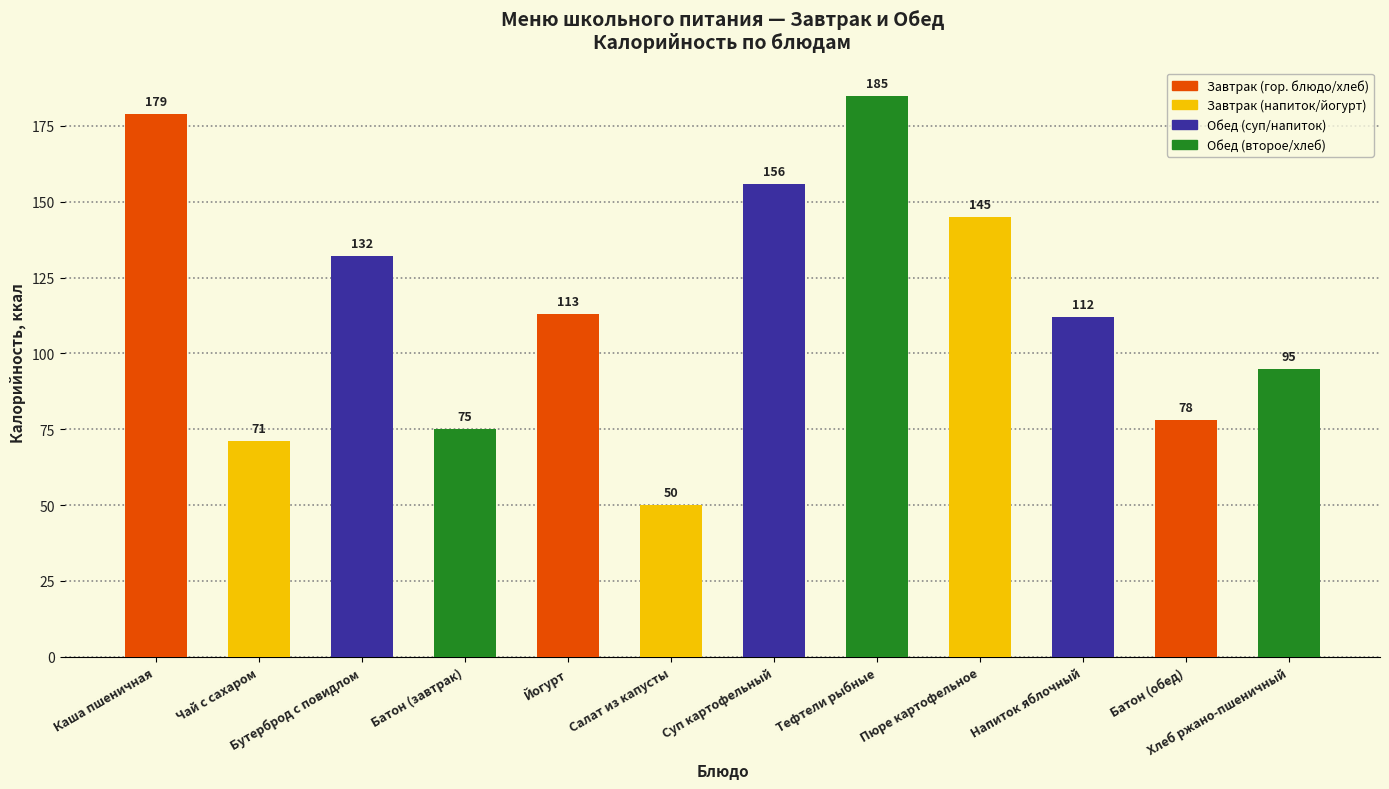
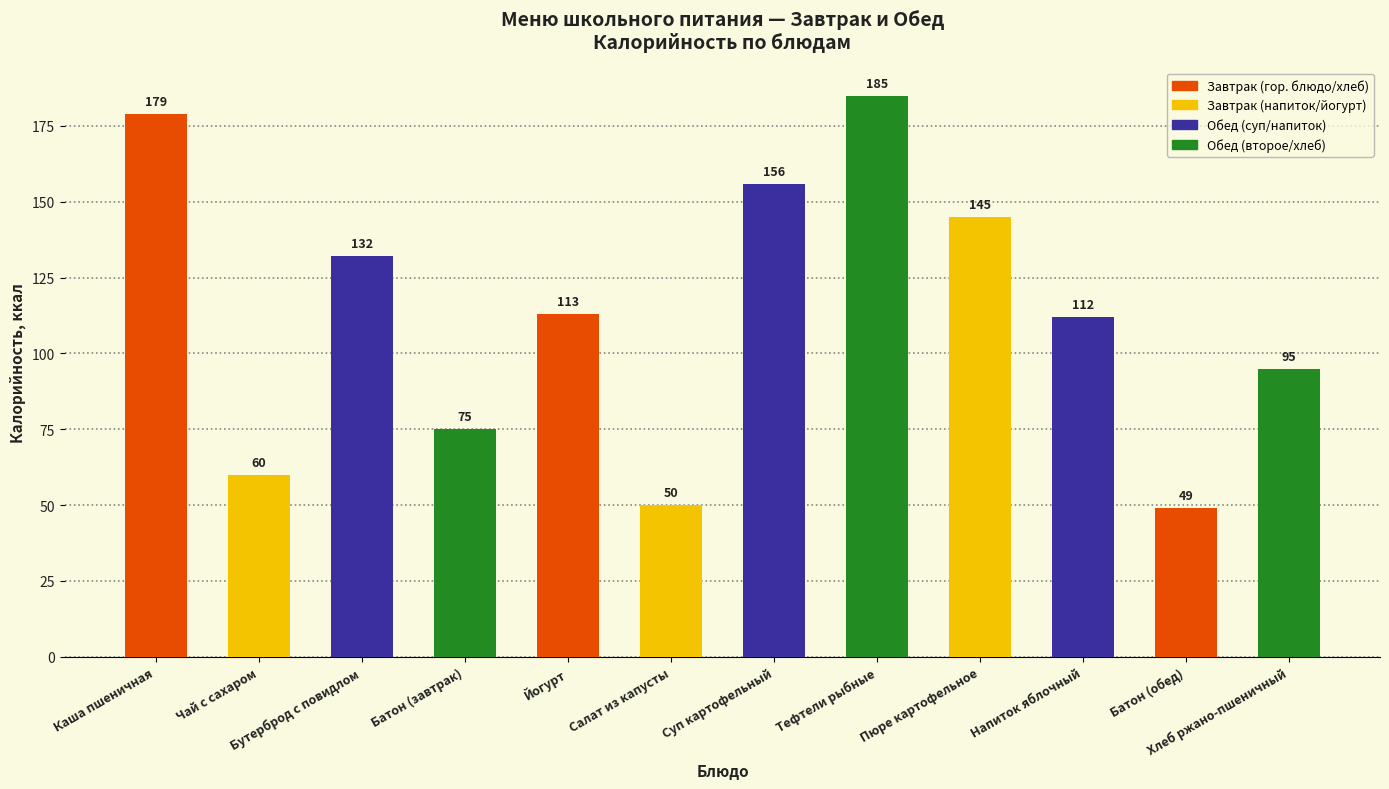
  {
    "Каша пшеничная": 179,
-   "Чай с сахаром": 71,
+   "Чай с сахаром": 60,
    "Бутерброд с повидлом": 132,
    "Батон (завтрак)": 75,
    "Йогурт": 113,
    "Салат из капусты": 50,
    "Суп картофельный": 156,
    "Тефтели рыбные": 185,
    "Пюре картофельное": 145,
    "Напиток яблочный": 112,
-   "Батон (обед)": 78,
+   "Батон (обед)": 49,
    "Хлеб ржано-пшеничный": 95
  }
